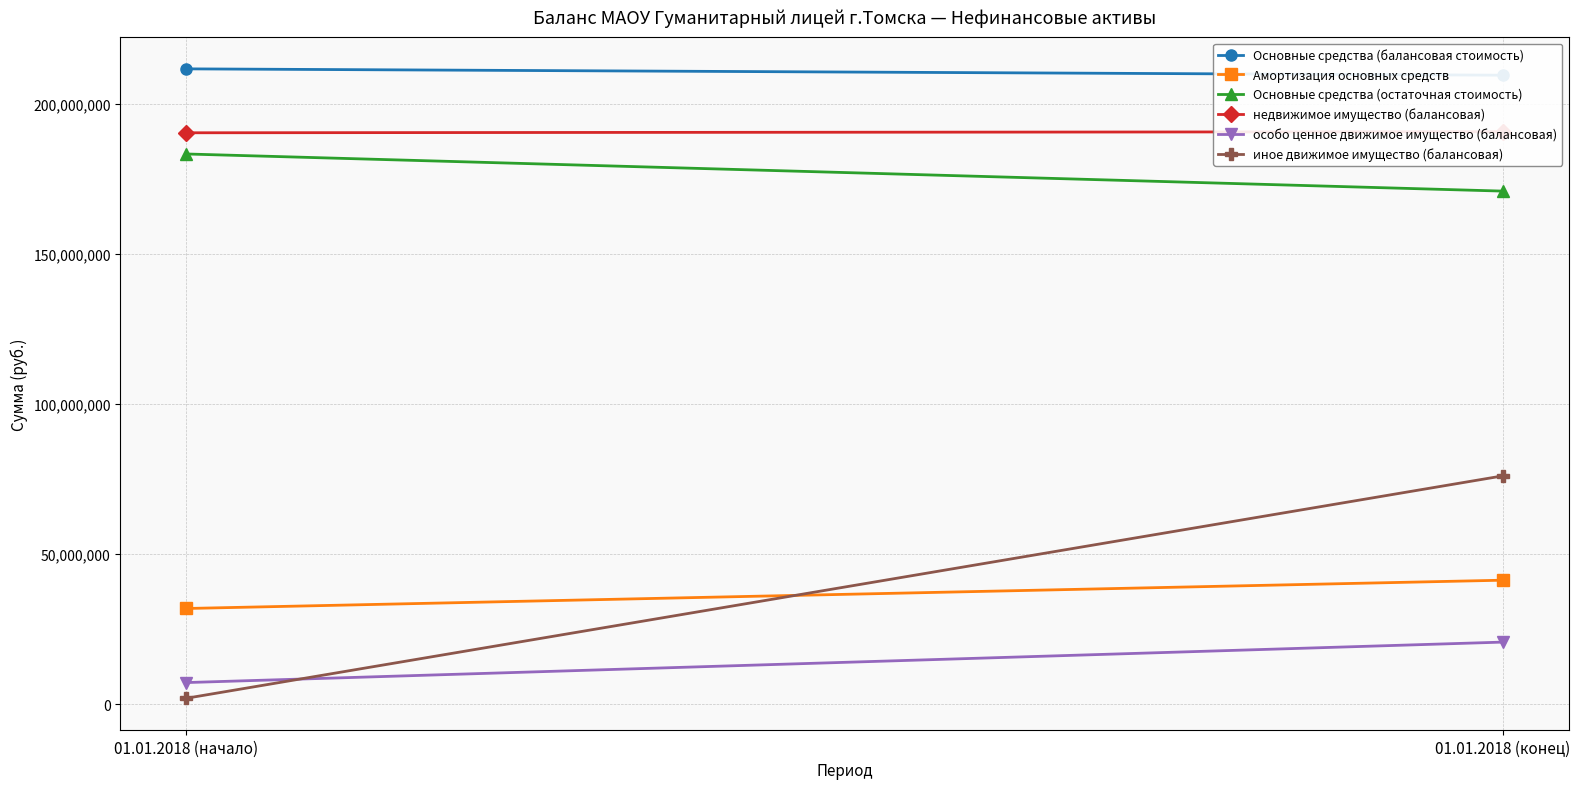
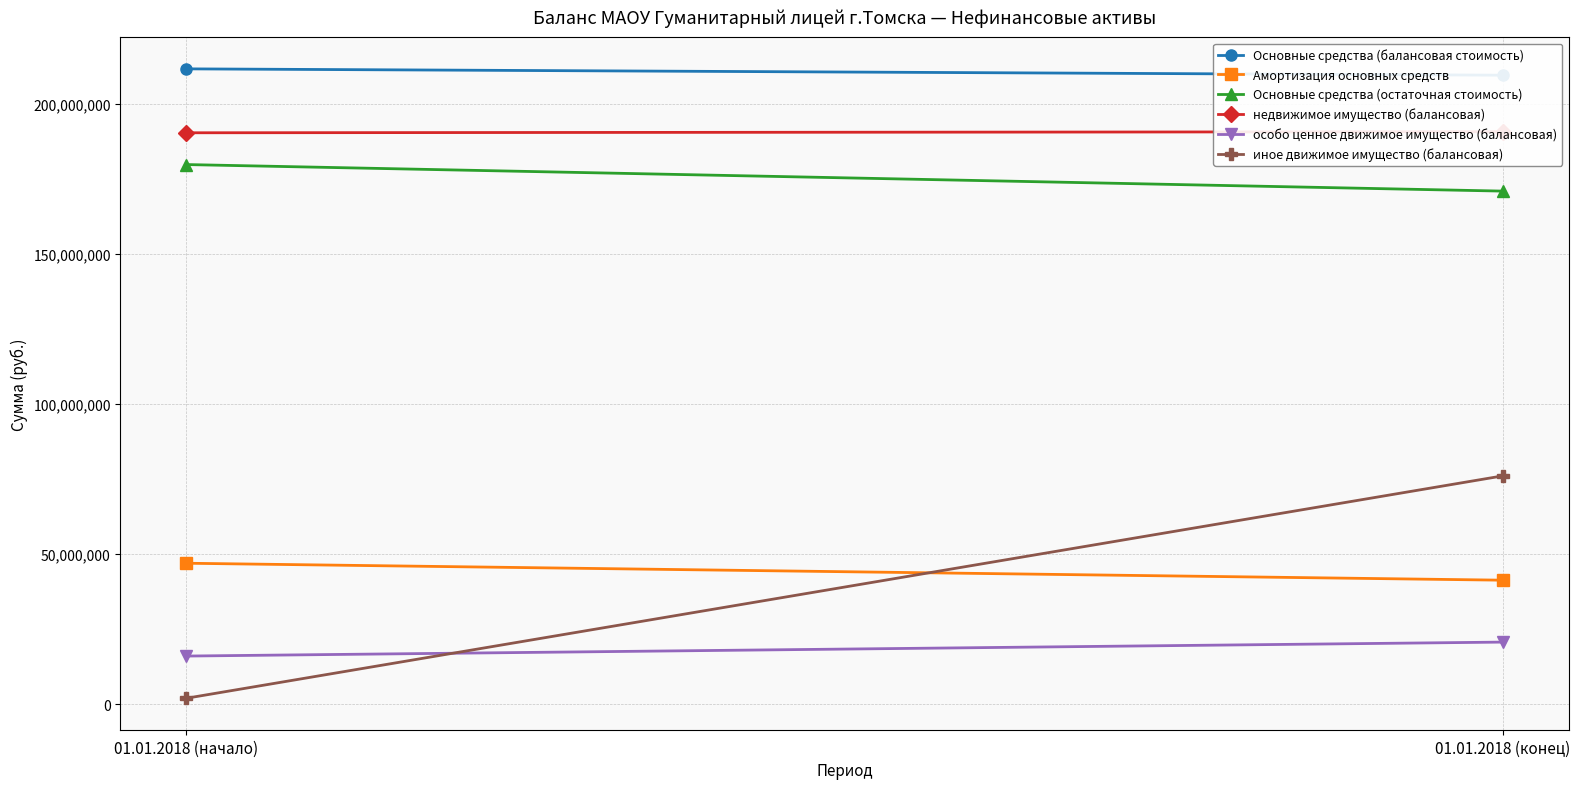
  {
    "Основные средства (балансовая стоимость)": {
      "01.01.2018 (начало)": "212,000,000"
    },
    "Амортизация основных средств": {
-     "01.01.2018 (начало)": "32,000,000",
+     "01.01.2018 (начало)": "47,000,000",
      "01.01.2018 (конец)": "41,000,000"
    },
    "Основные средства (остаточная стоимость)": {
-     "01.01.2018 (начало)": "183,000,000",
+     "01.01.2018 (начало)": "180,000,000",
      "01.01.2018 (конец)": "171,000,000"
    },
    "недвижимое имущество (балансовая)": {
      "01.01.2018 (начало)": "190,000,000"
    },
    "особо ценное движимое имущество (балансовая)": {
-     "01.01.2018 (начало)": "7,000,000",
+     "01.01.2018 (начало)": "16,000,000",
      "01.01.2018 (конец)": "21,000,000"
    },
    "иное движимое имущество (балансовая)": {
      "01.01.2018 (начало)": "2,000,000",
      "01.01.2018 (конец)": "76,000,000"
    }
  }
